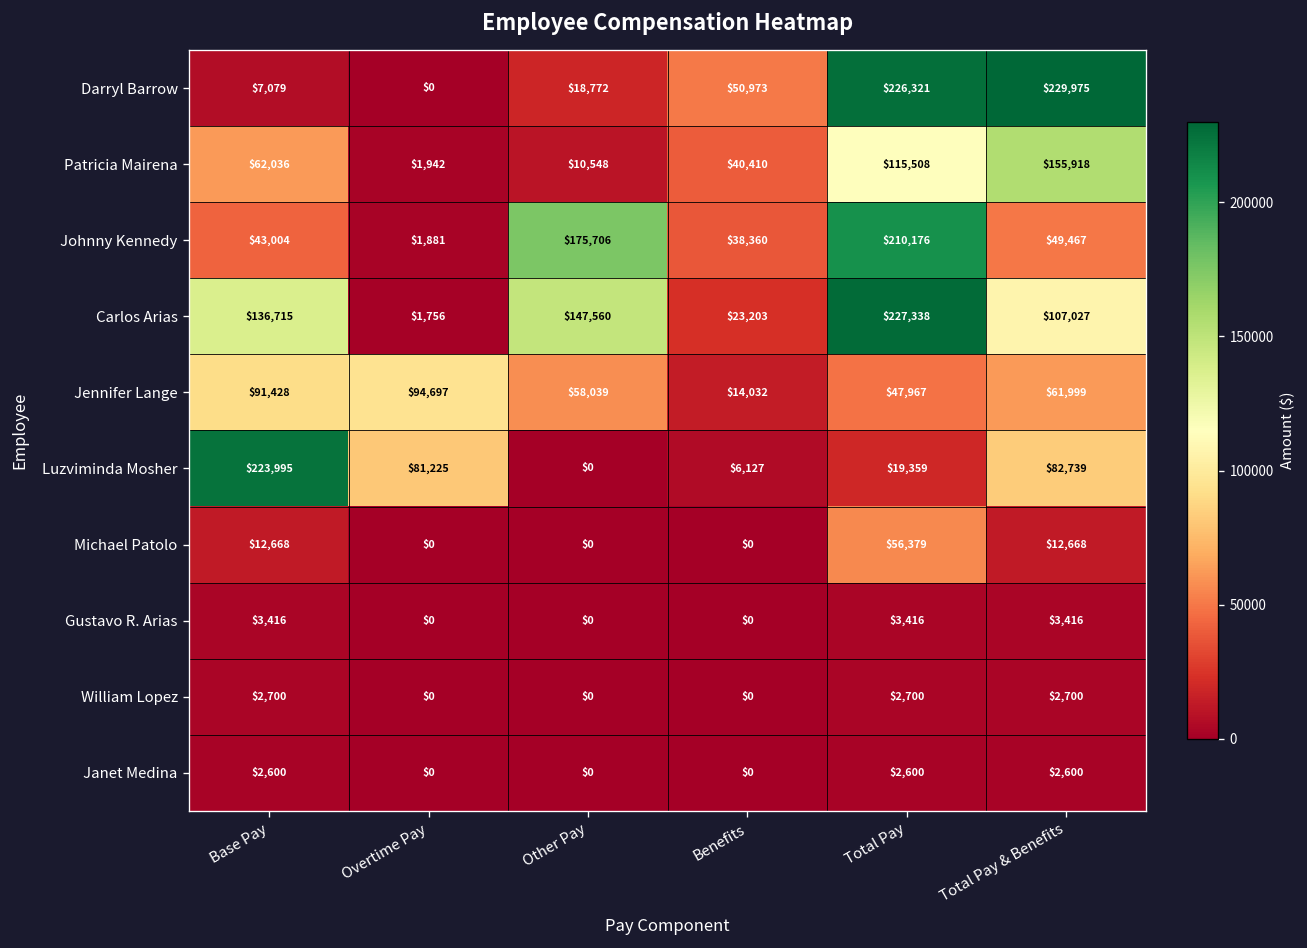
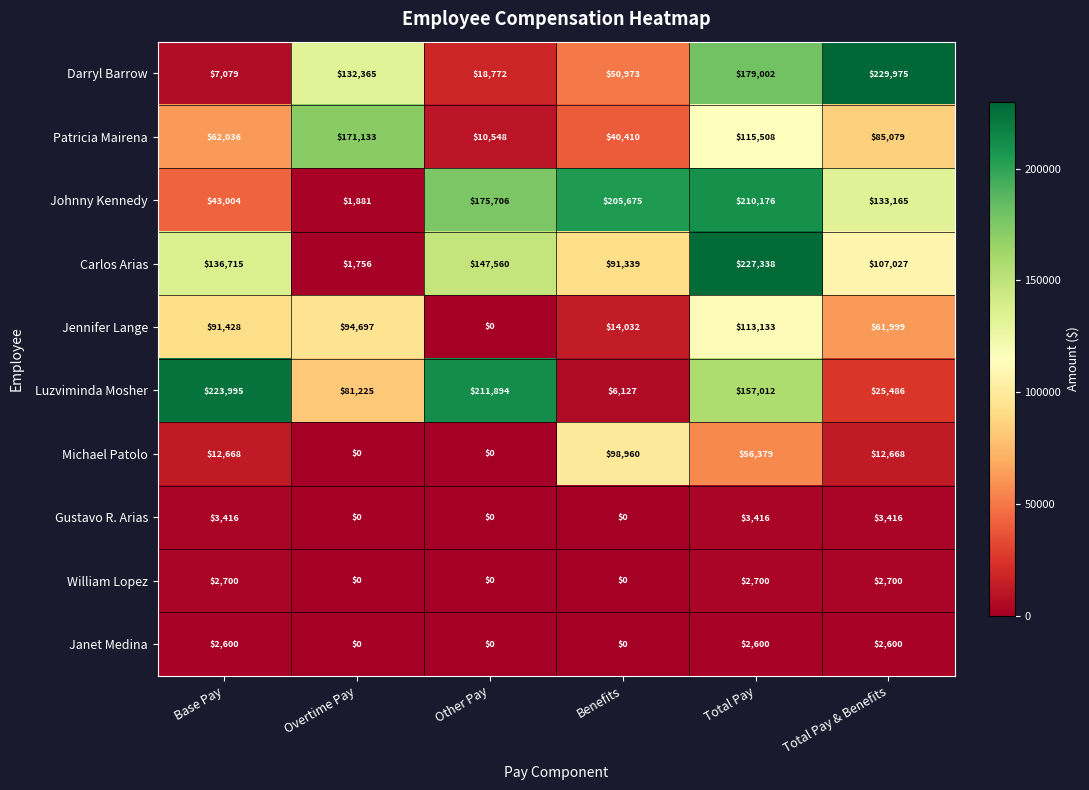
  {
    "Darryl Barrow": {
      "Base Pay": "$7,079",
-     "Overtime Pay": "$0",
+     "Overtime Pay": "$132,365",
      "Other Pay": "$18,772",
      "Benefits": "$50,973",
-     "Total Pay": "$226,321",
+     "Total Pay": "$179,002",
      "Total Pay & Benefits": "$229,975"
    },
    "Patricia Mairena": {
      "Base Pay": "$62,036",
-     "Overtime Pay": "$1,942",
+     "Overtime Pay": "$171,133",
      "Other Pay": "$10,548",
      "Benefits": "$40,410",
      "Total Pay": "$115,508",
-     "Total Pay & Benefits": "$155,918"
+     "Total Pay & Benefits": "$85,079"
    },
    "Johnny Kennedy": {
      "Base Pay": "$43,004",
      "Overtime Pay": "$1,881",
      "Other Pay": "$175,706",
-     "Benefits": "$38,360",
+     "Benefits": "$205,675",
      "Total Pay": "$210,176",
-     "Total Pay & Benefits": "$49,467"
+     "Total Pay & Benefits": "$133,165"
    },
    "Carlos Arias": {
      "Base Pay": "$136,715",
      "Overtime Pay": "$1,756",
      "Other Pay": "$147,560",
-     "Benefits": "$23,203",
+     "Benefits": "$91,339",
      "Total Pay": "$227,338",
      "Total Pay & Benefits": "$107,027"
    },
    "Jennifer Lange": {
      "Base Pay": "$91,428",
      "Overtime Pay": "$94,697",
-     "Other Pay": "$58,039",
+     "Other Pay": "$0",
      "Benefits": "$14,032",
-     "Total Pay": "$47,967",
+     "Total Pay": "$113,133",
      "Total Pay & Benefits": "$61,999"
    },
    "Luzviminda Mosher": {
      "Base Pay": "$223,995",
      "Overtime Pay": "$81,225",
-     "Other Pay": "$0",
+     "Other Pay": "$211,894",
      "Benefits": "$6,127",
-     "Total Pay": "$19,359",
-     "Total Pay & Benefits": "$82,739"
+     "Total Pay": "$157,012",
+     "Total Pay & Benefits": "$25,486"
    },
    "Michael Patolo": {
      "Base Pay": "$12,668",
      "Overtime Pay": "$0",
      "Other Pay": "$0",
-     "Benefits": "$0",
+     "Benefits": "$98,960",
      "Total Pay": "$56,379",
      "Total Pay & Benefits": "$12,668"
    },
    "Gustavo R. Arias": {
      "Base Pay": "$3,416",
      "Overtime Pay": "$0",
      "Other Pay": "$0",
      "Benefits": "$0",
      "Total Pay": "$3,416",
      "Total Pay & Benefits": "$3,416"
    },
    "William Lopez": {
      "Base Pay": "$2,700",
      "Overtime Pay": "$0",
      "Other Pay": "$0",
      "Benefits": "$0",
      "Total Pay": "$2,700",
      "Total Pay & Benefits": "$2,700"
    },
    "Janet Medina": {
      "Base Pay": "$2,600",
      "Overtime Pay": "$0",
      "Other Pay": "$0",
      "Benefits": "$0",
      "Total Pay": "$2,600",
      "Total Pay & Benefits": "$2,600"
    }
  }
